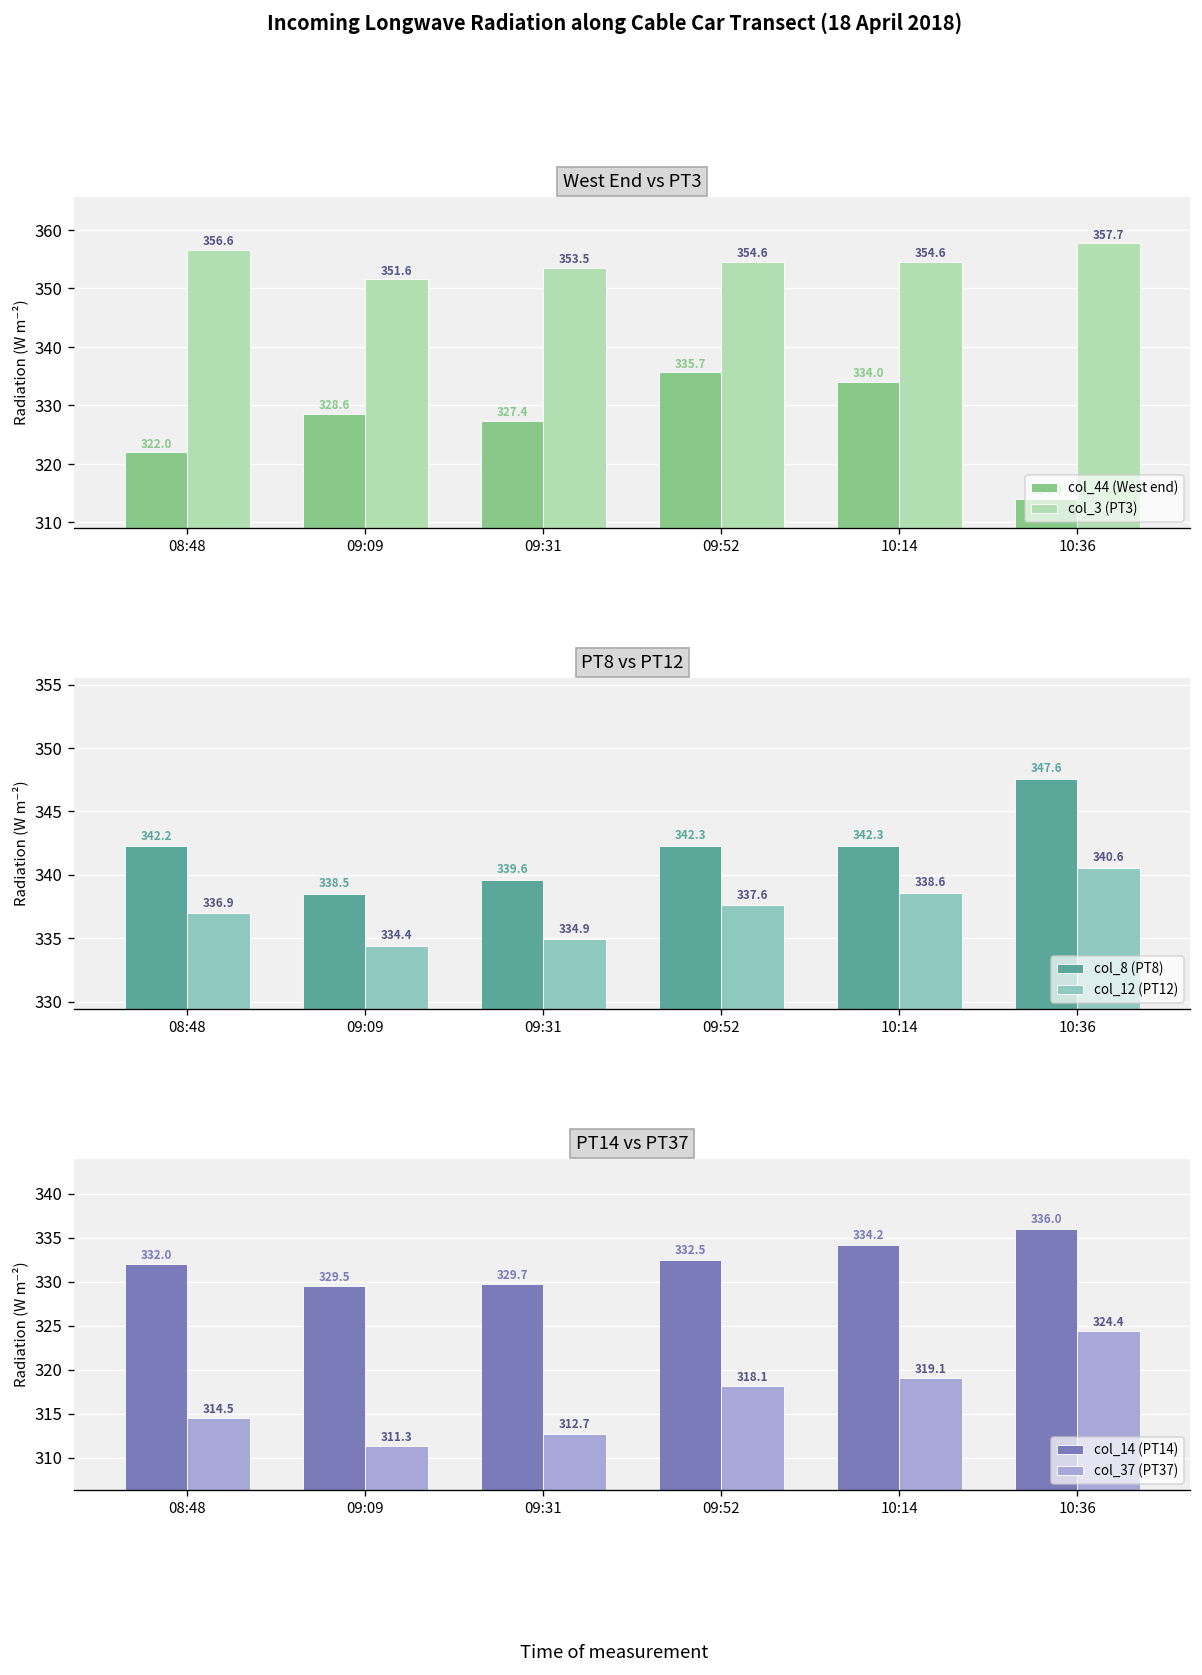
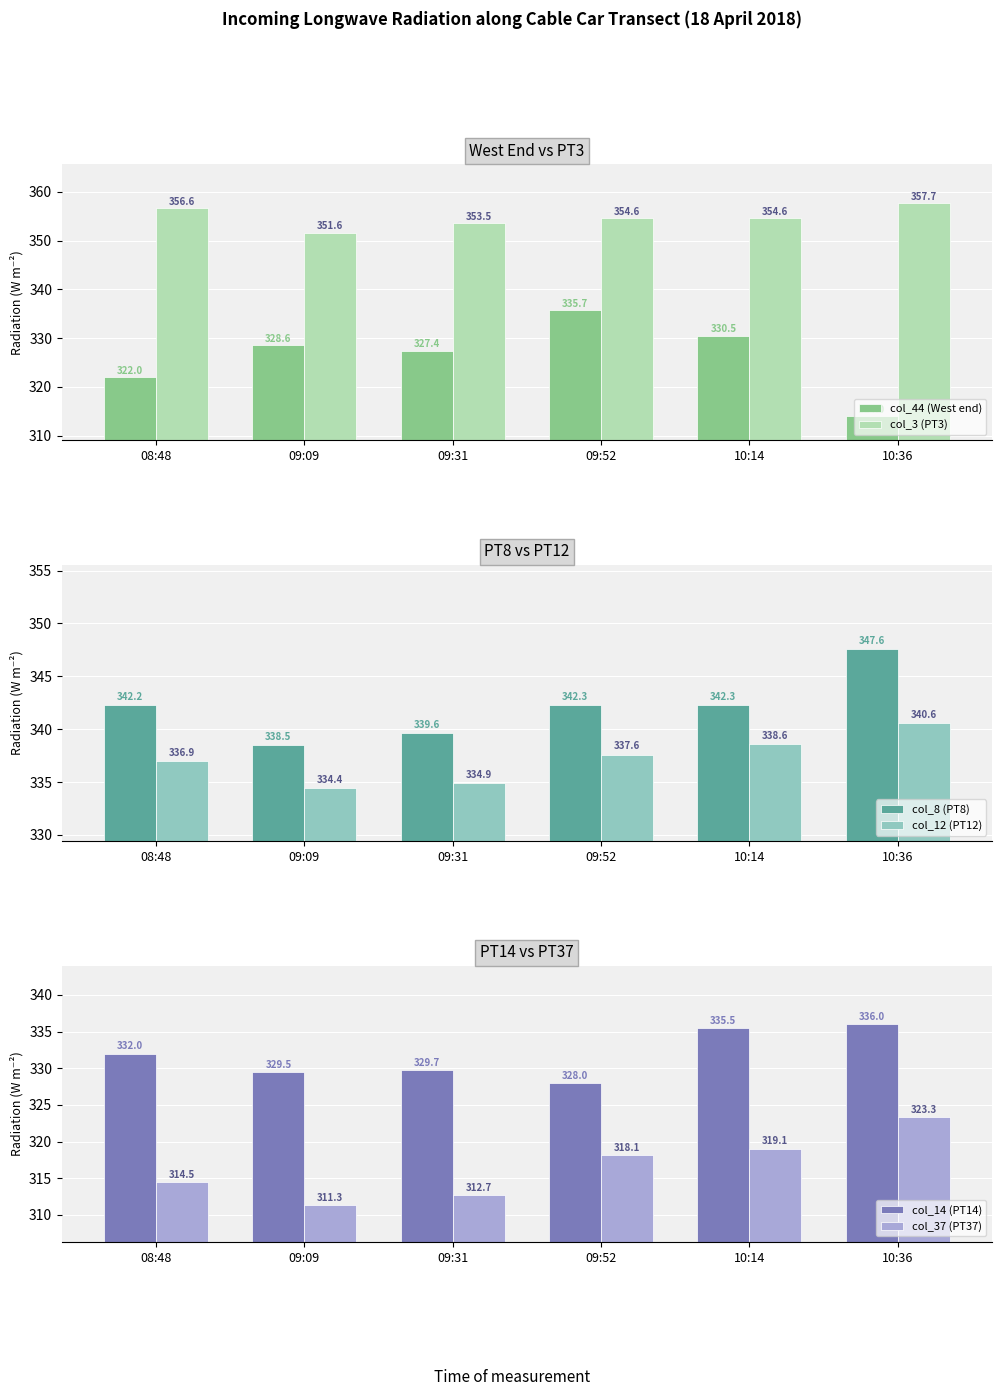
  {
    "West End vs PT3": {
      "col_44 (West end)": {
        "08:48": 322.0,
        "09:09": 328.6,
        "09:31": 327.4,
        "09:52": 335.7,
-       "10:14": 334.0
+       "10:14": 330.5
      },
      "col_3 (PT3)": {
        "08:48": 356.6,
        "09:09": 351.6,
        "09:31": 353.5,
        "09:52": 354.6,
        "10:14": 354.6,
        "10:36": 357.7
      }
    },
    "PT8 vs PT12": {
      "col_8 (PT8)": {
        "08:48": 342.2,
        "09:09": 338.5,
        "09:31": 339.6,
        "09:52": 342.3,
        "10:14": 342.3,
        "10:36": 347.6
      },
      "col_12 (PT12)": {
        "08:48": 336.9,
        "09:09": 334.4,
        "09:31": 334.9,
        "09:52": 337.6,
        "10:14": 338.6,
        "10:36": 340.6
      }
    },
    "PT14 vs PT37": {
      "col_14 (PT14)": {
        "08:48": 332.0,
        "09:09": 329.5,
        "09:31": 329.7,
-       "09:52": 332.5,
-       "10:14": 334.2,
+       "09:52": 328.0,
+       "10:14": 335.5,
        "10:36": 336.0
      },
      "col_37 (PT37)": {
        "08:48": 314.5,
        "09:09": 311.3,
        "09:31": 312.7,
        "09:52": 318.1,
        "10:14": 319.1,
-       "10:36": 324.4
+       "10:36": 323.3
      }
    }
  }
